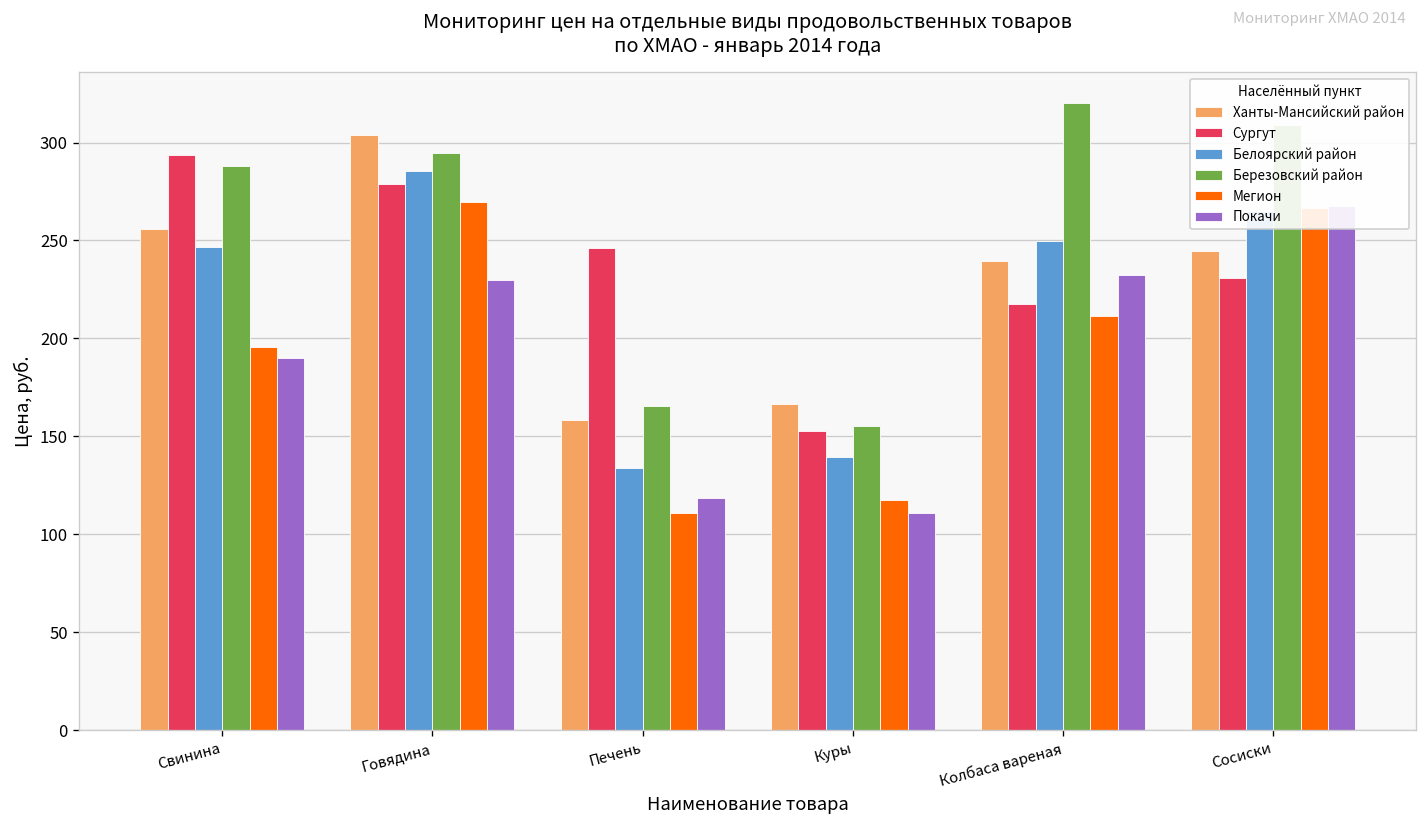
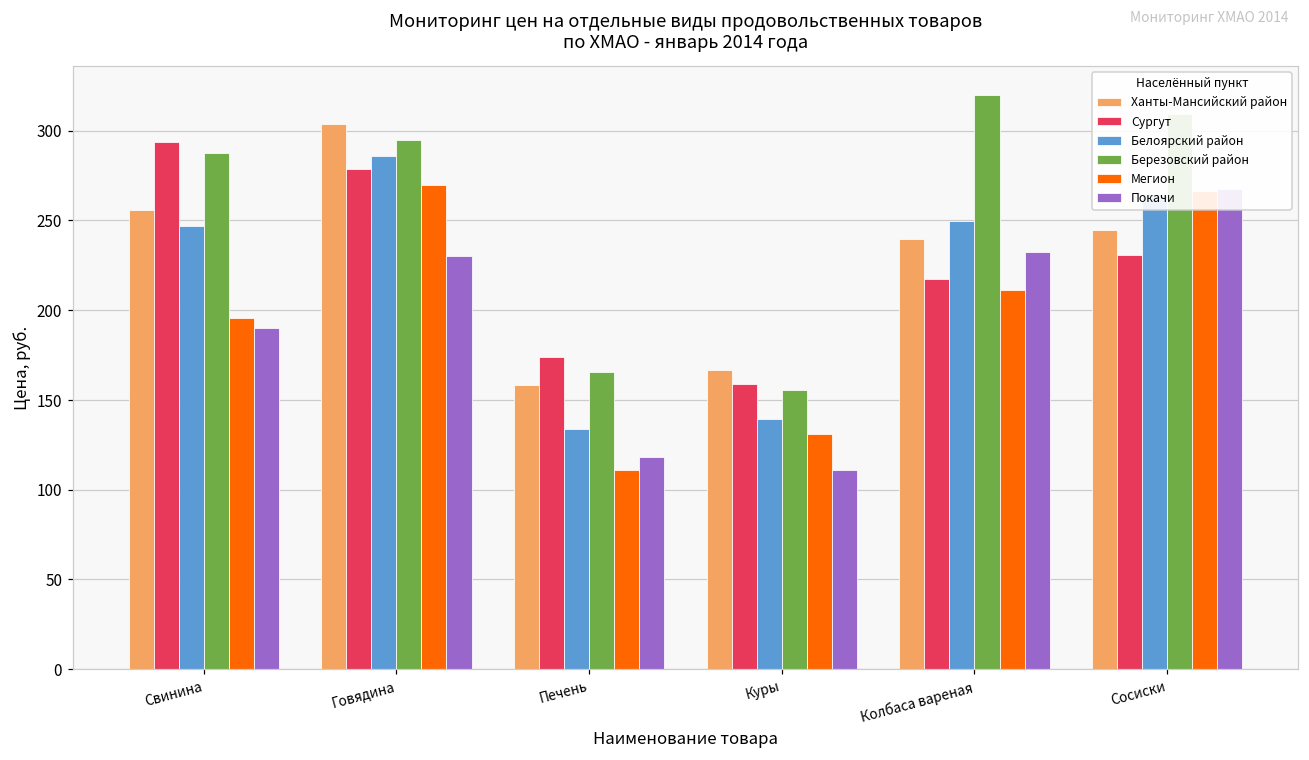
  {
    "Ханты-Мансийский район": {
      "Свинина": 256,
      "Говядина": 304,
      "Печень": 158,
      "Куры": 167,
      "Колбаса вареная": 240,
      "Сосиски": 244
    },
    "Сургут": {
      "Свинина": 294,
      "Говядина": 279,
-     "Печень": 246,
-     "Куры": 153,
+     "Печень": 174,
+     "Куры": 159,
      "Колбаса вареная": 217,
      "Сосиски": 231
    },
    "Белоярский район": {
      "Свинина": 247,
      "Говядина": 286,
      "Печень": 134,
      "Куры": 139,
      "Колбаса вареная": 250
    },
    "Березовский район": {
      "Свинина": 288,
      "Говядина": 295,
      "Печень": 165,
      "Куры": 155,
      "Колбаса вареная": 320
    },
    "Мегион": {
      "Свинина": 196,
      "Говядина": 270,
      "Печень": 111,
-     "Куры": 117,
+     "Куры": 131,
      "Колбаса вареная": 211
    },
    "Покачи": {
      "Свинина": 190,
      "Говядина": 230,
      "Печень": 118,
      "Куры": 111,
      "Колбаса вареная": 232
    }
  }
